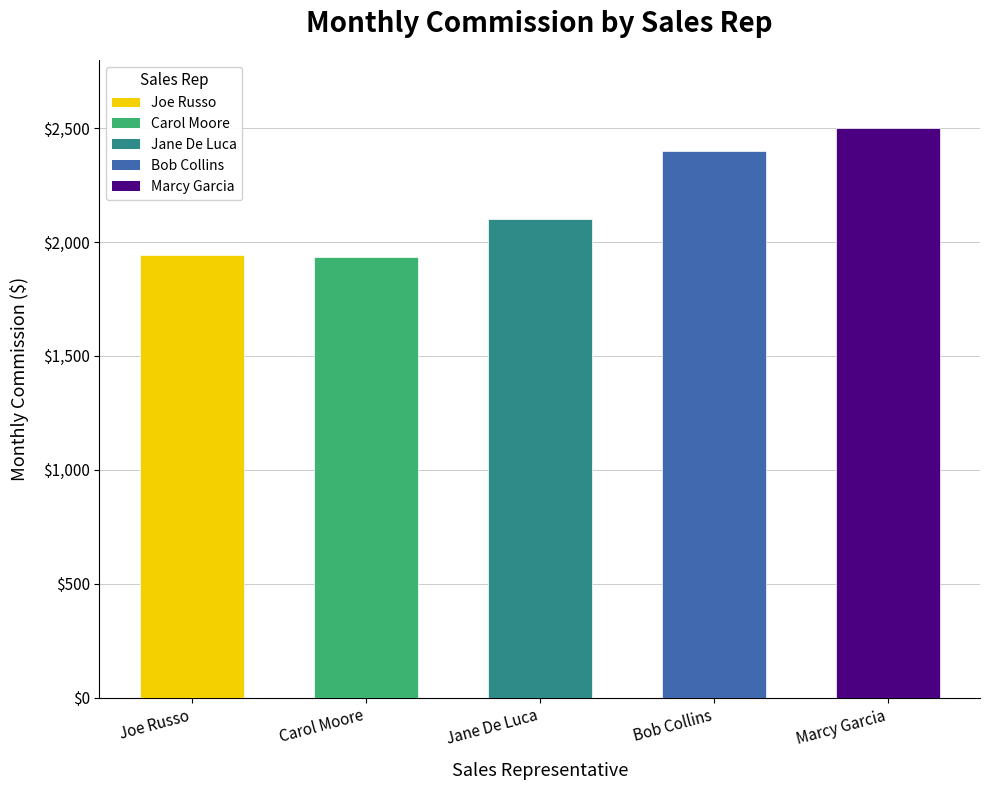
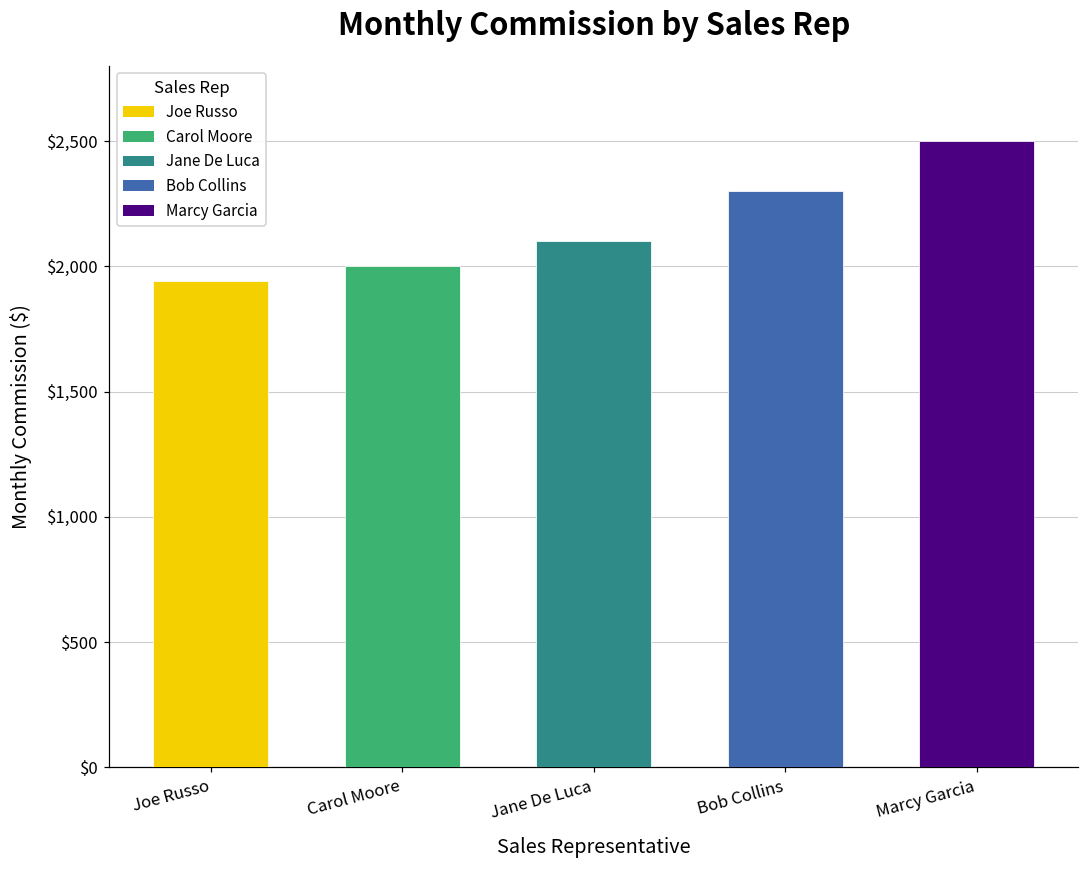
  {
    "Joe Russo": "$1,940",
-   "Carol Moore": "$1,930",
+   "Carol Moore": "$2,000",
    "Jane De Luca": "$2,100",
-   "Bob Collins": "$2,400",
+   "Bob Collins": "$2,300",
    "Marcy Garcia": "$2,500"
  }
